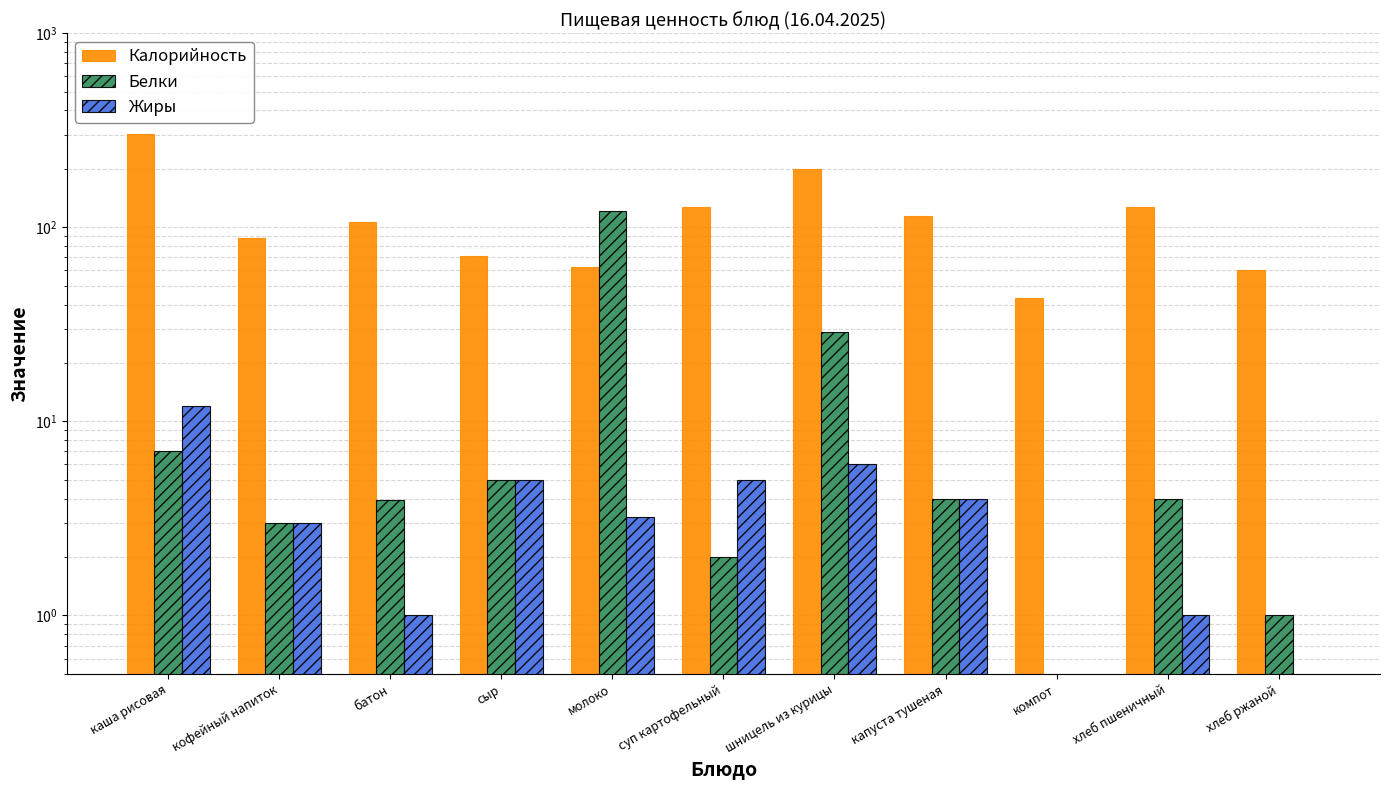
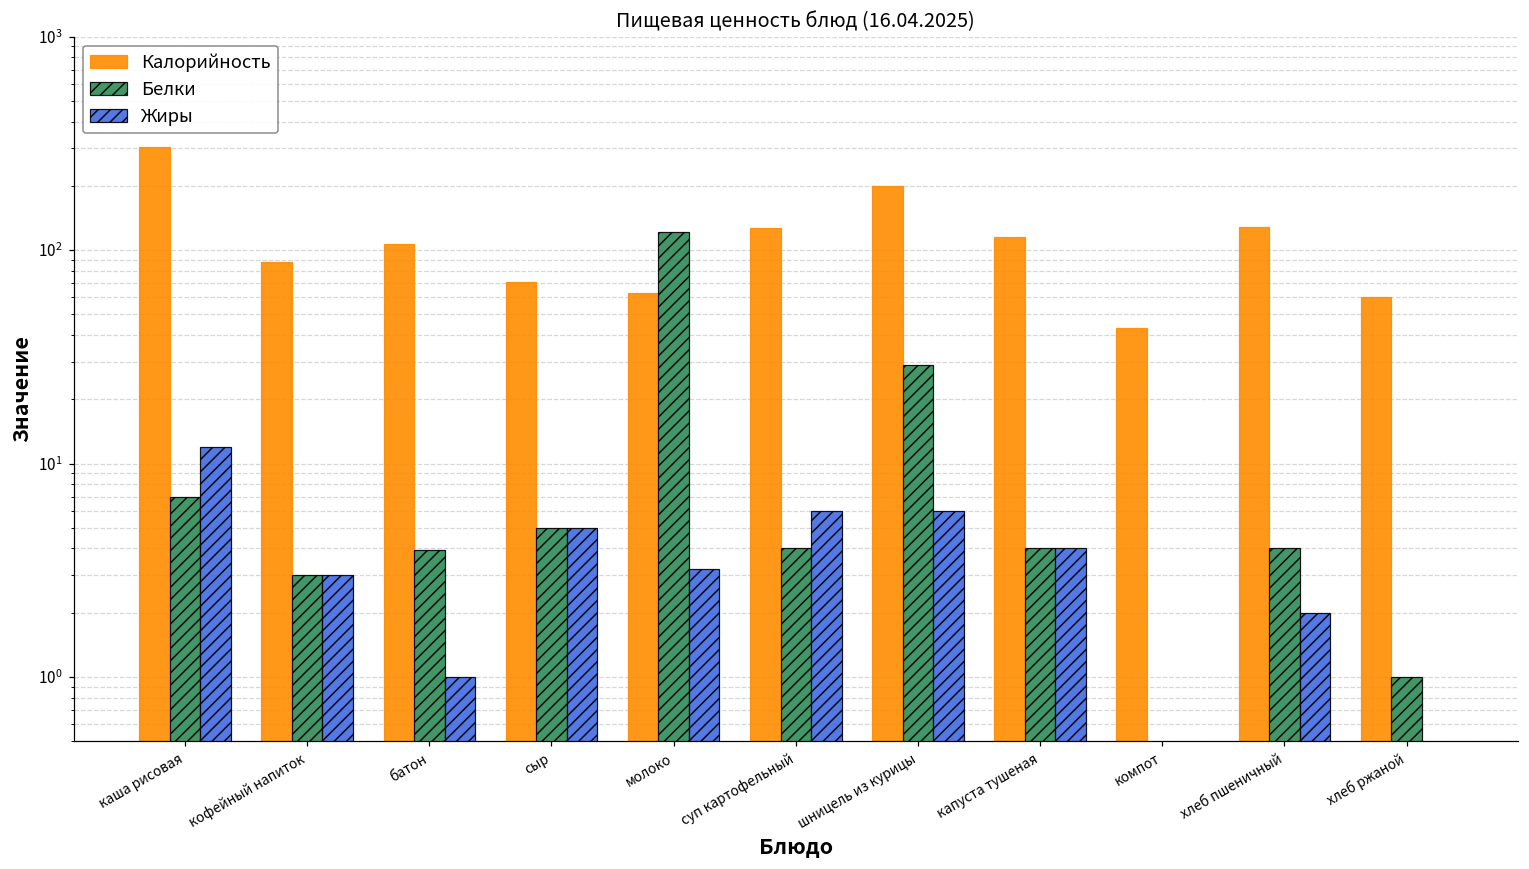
  {
    "Калорийность": {
      "каша рисовая": 300,
      "кофейный напиток": 90,
      "батон": 110,
      "сыр": 71,
      "молоко": 63,
      "суп картофельный": 130,
      "шницель из курицы": 200,
      "капуста тушеная": 120,
      "компот": 43,
      "хлеб пшеничный": 130,
      "хлеб ржаной": 60
    },
    "Белки": {
      "каша рисовая": 7,
      "кофейный напиток": 3,
      "батон": 4,
      "сыр": 5,
      "молоко": 120,
-     "суп картофельный": 2,
+     "суп картофельный": 4,
      "шницель из курицы": 29,
      "капуста тушеная": 4,
      "хлеб пшеничный": 4,
      "хлеб ржаной": 1
    },
    "Жиры": {
      "каша рисовая": 12,
      "кофейный напиток": 3,
      "батон": 1,
      "сыр": 5,
      "молоко": 3.2,
-     "суп картофельный": 5,
+     "суп картофельный": 6,
      "шницель из курицы": 6,
      "капуста тушеная": 4,
-     "хлеб пшеничный": 1
+     "хлеб пшеничный": 2
    }
  }
